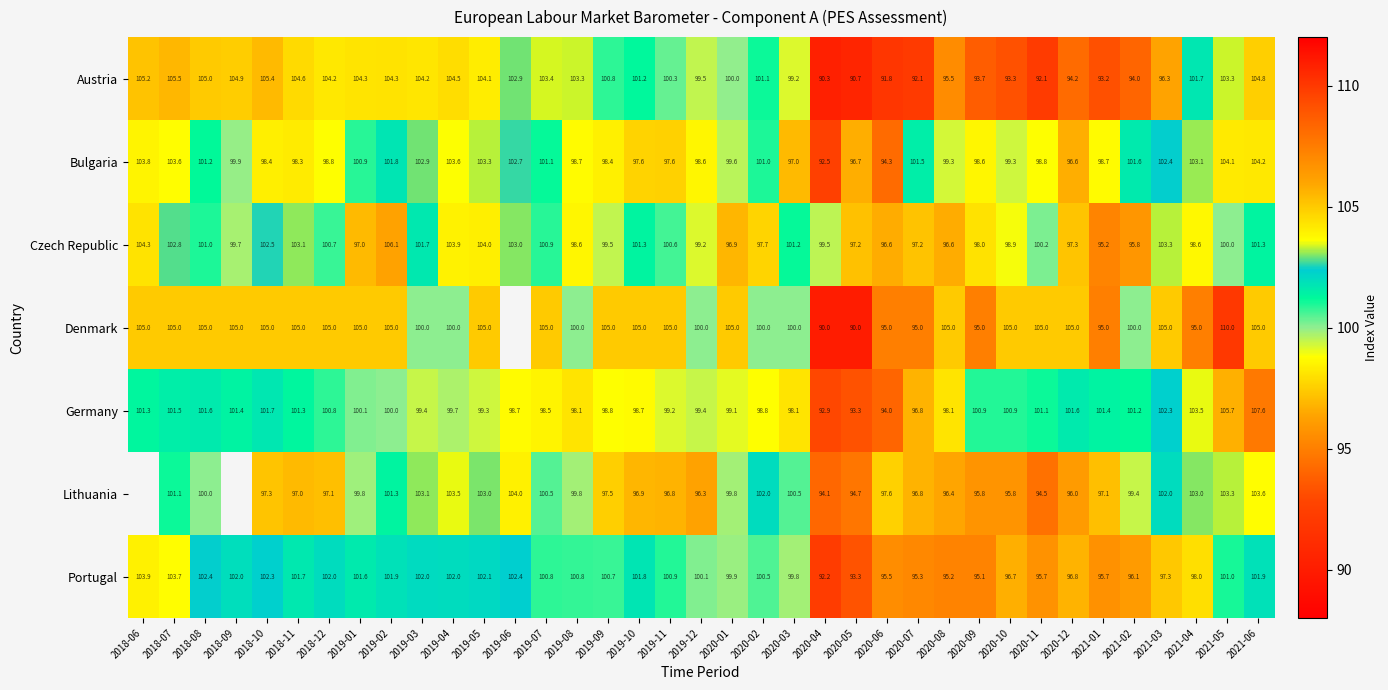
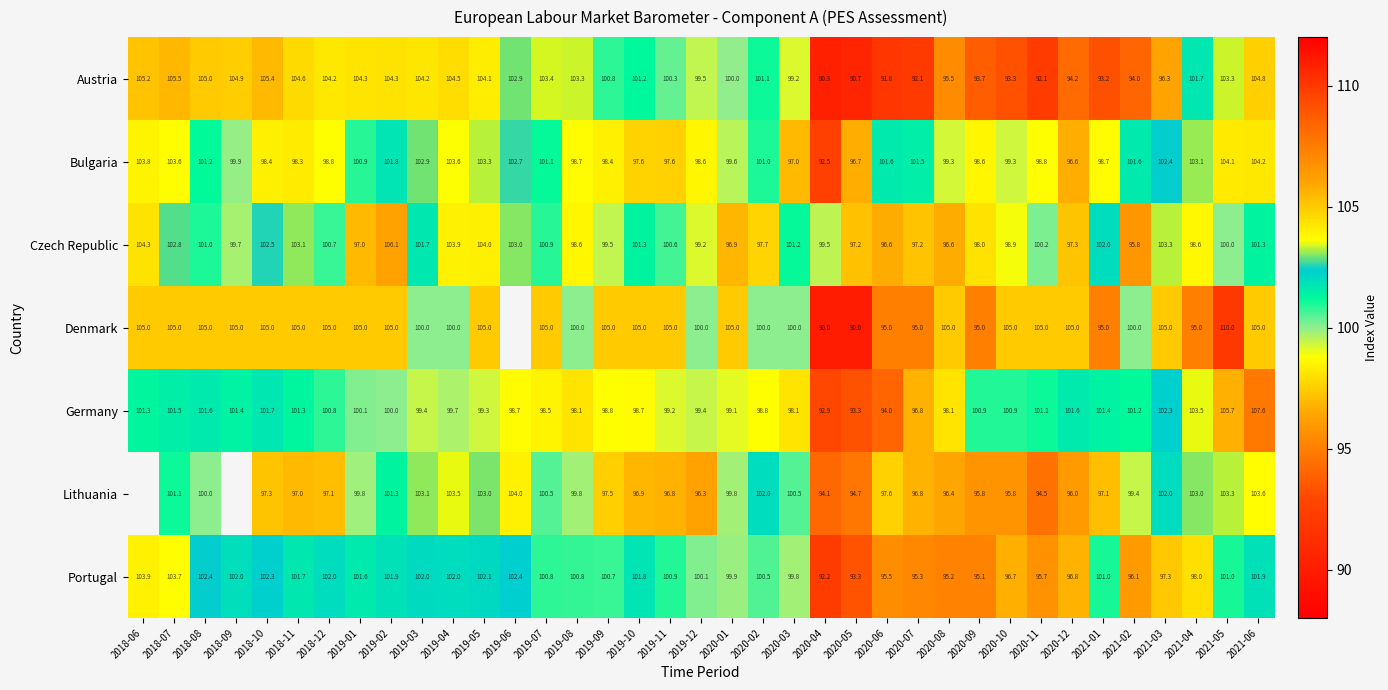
  {
    "Bulgaria": {
      "2018-06": 103.8,
      "2018-07": 103.6,
      "2018-08": 101.2,
      "2018-09": 99.9,
      "2018-10": 98.4,
      "2018-11": 98.3,
      "2018-12": 98.8,
      "2019-01": 100.9,
      "2019-02": 101.8,
      "2019-03": 102.9,
      "2019-04": 103.6,
      "2019-05": 103.3,
      "2019-06": 102.7,
      "2019-07": 101.1,
      "2019-08": 98.7,
      "2019-09": 98.4,
      "2019-10": 97.6,
      "2019-11": 97.6,
      "2019-12": 98.6,
      "2020-01": 99.6,
      "2020-02": 101.0,
      "2020-03": 97.0,
      "2020-04": 92.5,
      "2020-05": 96.7,
-     "2020-06": 94.3,
+     "2020-06": 101.6,
      "2020-07": 101.5,
      "2020-08": 99.3,
      "2020-09": 98.6,
      "2020-10": 99.3,
      "2020-11": 98.8,
      "2020-12": 96.6,
      "2021-01": 98.7,
      "2021-02": 101.6,
      "2021-03": 102.4,
      "2021-04": 103.1,
      "2021-05": 104.1,
      "2021-06": 104.2
    },
    "Czech Republic": {
      "2018-06": 104.3,
      "2018-07": 102.8,
      "2018-08": 101.0,
      "2018-09": 99.7,
      "2018-10": 102.5,
      "2018-11": 103.1,
      "2018-12": 100.7,
      "2019-01": 97.0,
      "2019-02": 106.1,
      "2019-03": 101.7,
      "2019-04": 103.9,
      "2019-05": 104.0,
      "2019-06": 103.0,
      "2019-07": 100.9,
      "2019-08": 98.6,
      "2019-09": 99.5,
      "2019-10": 101.3,
      "2019-11": 100.6,
      "2019-12": 99.2,
      "2020-01": 96.9,
      "2020-02": 97.7,
      "2020-03": 101.2,
      "2020-04": 99.5,
      "2020-05": 97.2,
      "2020-06": 96.6,
      "2020-07": 97.2,
      "2020-08": 96.6,
      "2020-09": 98.0,
      "2020-10": 98.9,
      "2020-11": 100.2,
      "2020-12": 97.3,
-     "2021-01": 95.2,
+     "2021-01": 102.0,
      "2021-02": 95.8,
      "2021-03": 103.3,
      "2021-04": 98.6,
      "2021-05": 100.0,
      "2021-06": 101.3
    },
    "Portugal": {
      "2018-06": 103.9,
      "2018-07": 103.7,
      "2018-08": 102.4,
      "2018-09": 102.0,
      "2018-10": 102.3,
      "2018-11": 101.7,
      "2018-12": 102.0,
      "2019-01": 101.6,
      "2019-02": 101.9,
      "2019-03": 102.0,
      "2019-04": 102.0,
      "2019-05": 102.1,
      "2019-06": 102.4,
      "2019-07": 100.8,
      "2019-08": 100.8,
      "2019-09": 100.7,
      "2019-10": 101.8,
      "2019-11": 100.9,
      "2019-12": 100.1,
      "2020-01": 99.9,
      "2020-02": 100.5,
      "2020-03": 99.8,
      "2020-04": 92.2,
      "2020-05": 93.3,
      "2020-06": 95.5,
      "2020-07": 95.3,
      "2020-08": 95.2,
      "2020-09": 95.1,
      "2020-10": 96.7,
      "2020-11": 95.7,
      "2020-12": 96.8,
-     "2021-01": 95.7,
+     "2021-01": 101.0,
      "2021-02": 96.1,
      "2021-03": 97.3,
      "2021-04": 98.0,
      "2021-05": 101.0,
      "2021-06": 101.9
    }
  }
